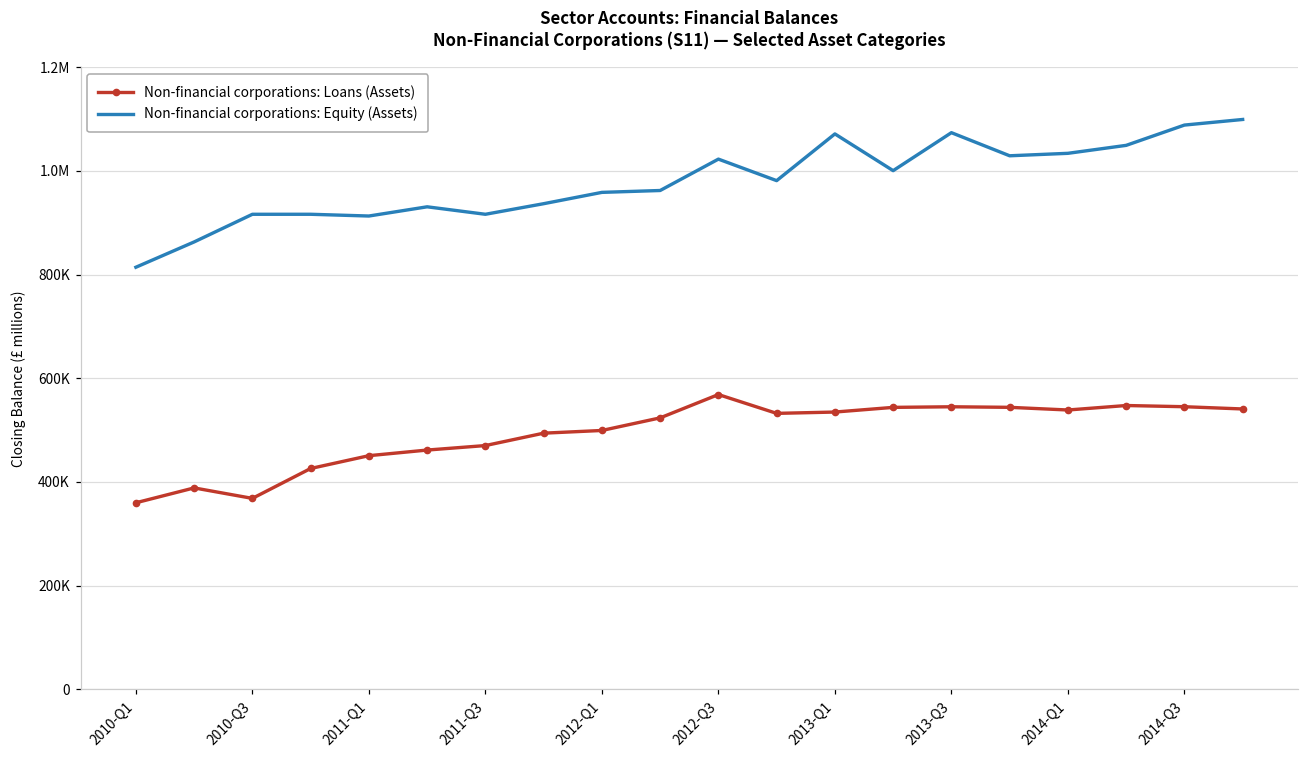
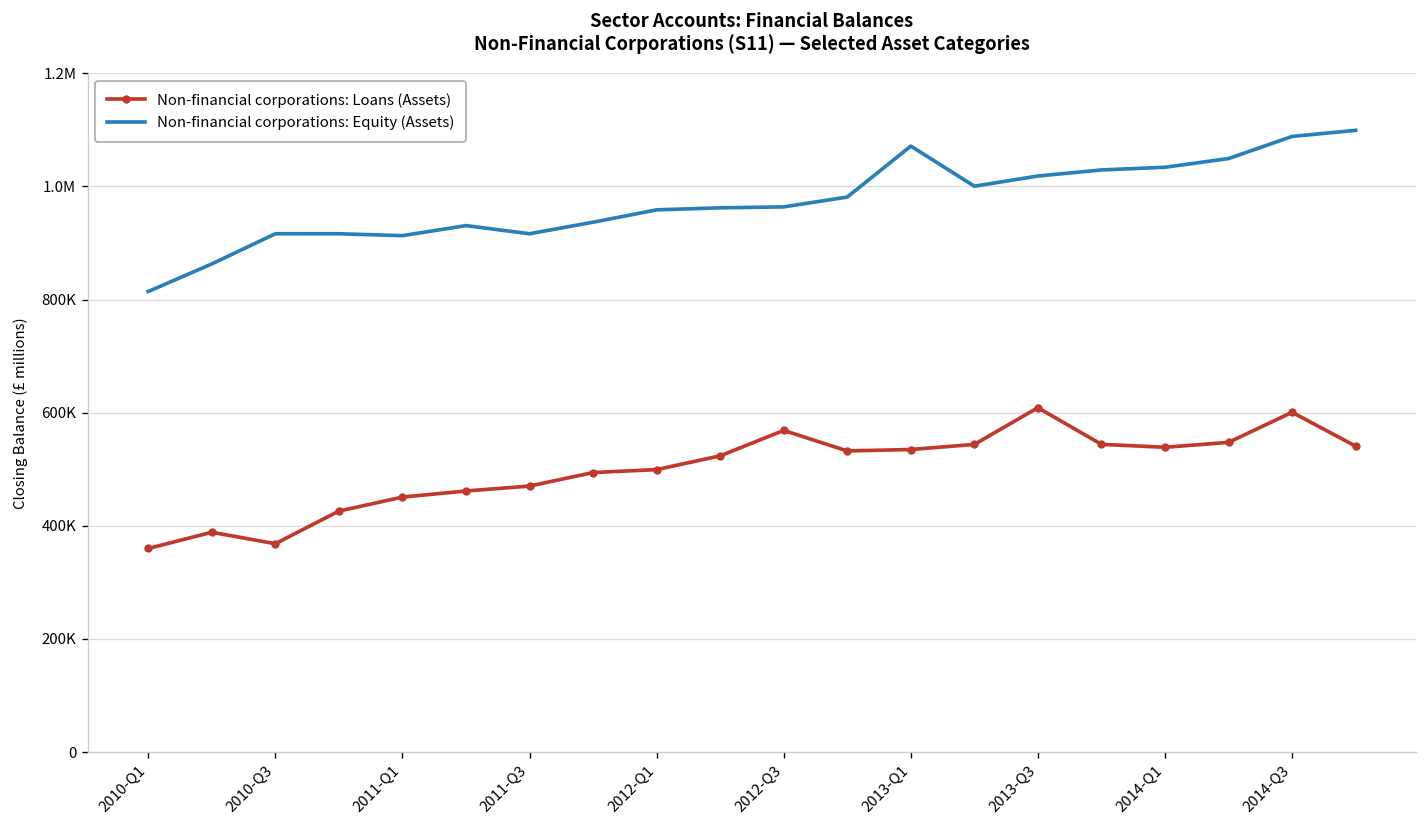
  {
    "Non-financial corporations: Loans (Assets)": {
      "2010-Q1": 360000,
      "2010-Q3": 370000,
      "2011-Q1": 450000,
      "2011-Q3": 470000,
      "2012-Q1": 500000,
      "2012-Q3": 570000,
      "2013-Q1": 530000,
-     "2013-Q3": 550000,
+     "2013-Q3": 610000,
      "2014-Q1": 540000,
-     "2014-Q3": 550000
+     "2014-Q3": 600000
    },
    "Non-financial corporations: Equity (Assets)": {
      "2010-Q1": 810000,
      "2010-Q3": 920000,
      "2011-Q1": 910000,
      "2011-Q3": 920000,
      "2012-Q1": 960000,
-     "2012-Q3": 1020000,
+     "2012-Q3": 960000,
      "2013-Q1": 1070000,
-     "2013-Q3": 1070000,
+     "2013-Q3": 1020000,
      "2014-Q1": 1030000,
      "2014-Q3": 1090000
    }
  }
